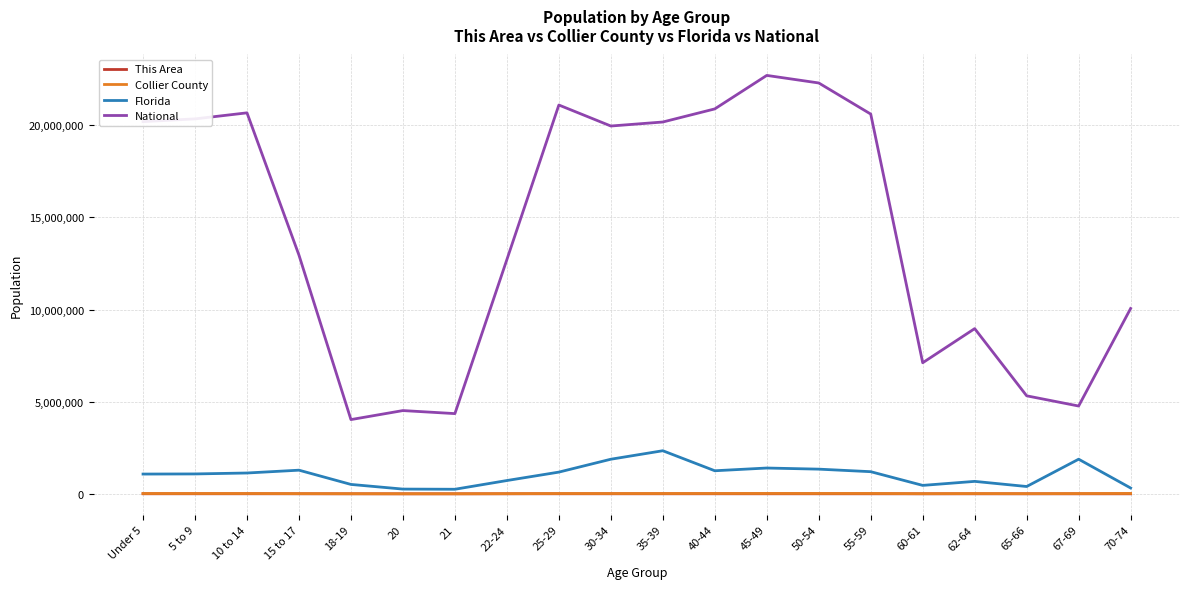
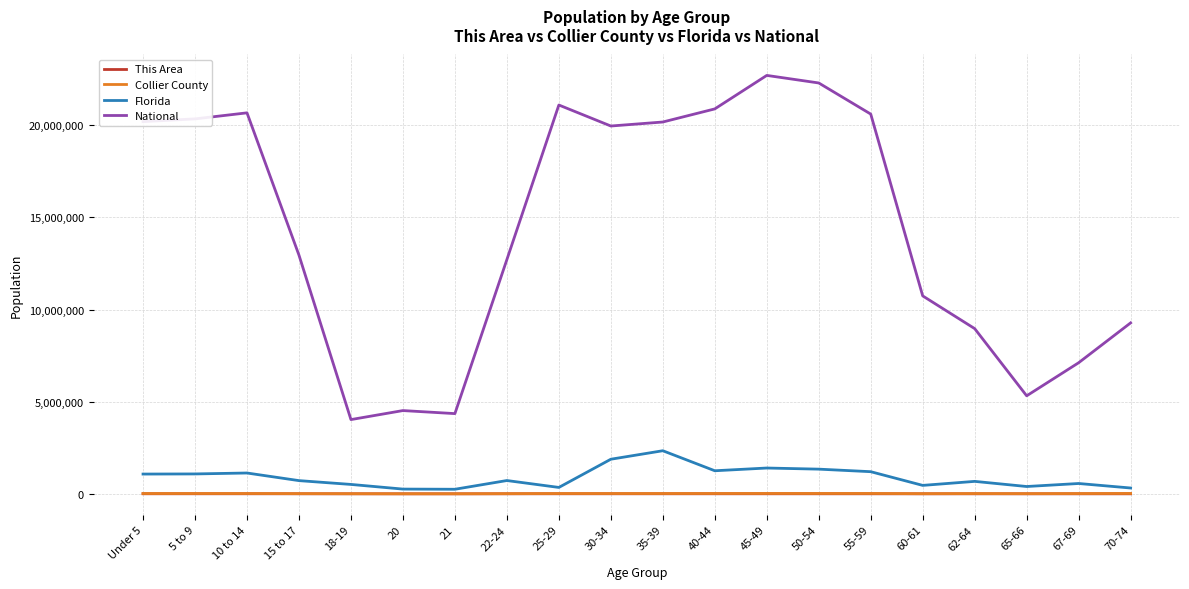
  {
    "Florida": {
      "Under 5": "1,100,000",
      "5 to 9": "1,100,000",
      "10 to 14": "1,100,000",
-     "15 to 17": "1,300,000",
+     "15 to 17": "700,000",
      "18-19": "500,000",
      "20": "300,000",
      "21": "200,000",
      "22-24": "700,000",
-     "25-29": "1,200,000",
+     "25-29": "300,000",
      "30-34": "1,900,000",
      "35-39": "2,300,000",
      "40-44": "1,300,000",
      "45-49": "1,400,000",
      "50-54": "1,300,000",
      "55-59": "1,200,000",
      "60-61": "500,000",
      "62-64": "700,000",
      "65-66": "400,000",
-     "67-69": "1,900,000",
+     "67-69": "600,000",
      "70-74": "300,000"
    },
    "National": {
      "10 to 14": "20,700,000",
      "15 to 17": "13,000,000",
      "18-19": "4,000,000",
      "20": "4,500,000",
      "21": "4,400,000",
      "22-24": "12,700,000",
      "25-29": "21,100,000",
      "30-34": "20,000,000",
      "35-39": "20,200,000",
      "40-44": "20,900,000",
      "45-49": "22,700,000",
      "50-54": "22,300,000",
      "55-59": "20,600,000",
-     "60-61": "7,100,000",
+     "60-61": "10,700,000",
      "62-64": "9,000,000",
      "65-66": "5,300,000",
-     "67-69": "4,800,000",
-     "70-74": "10,100,000"
+     "67-69": "7,100,000",
+     "70-74": "9,300,000"
    }
  }
